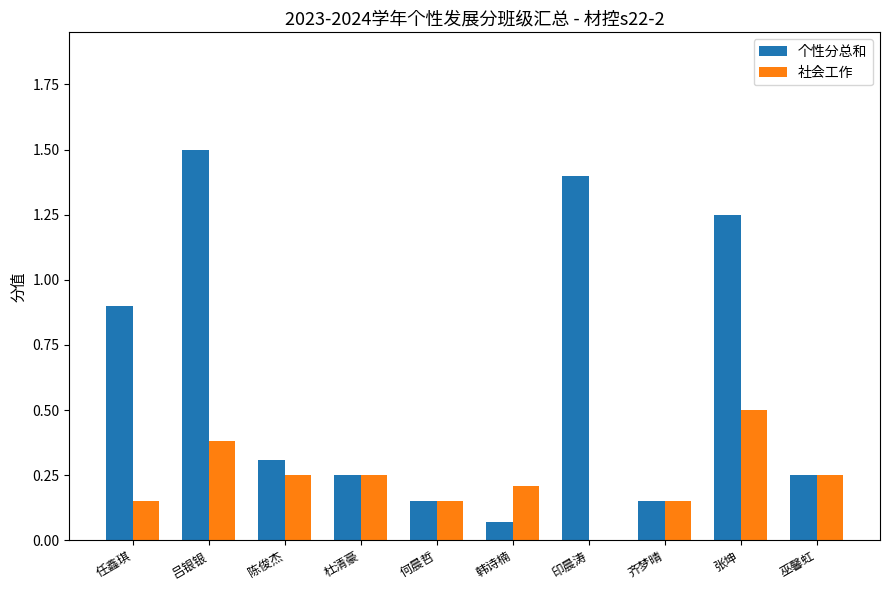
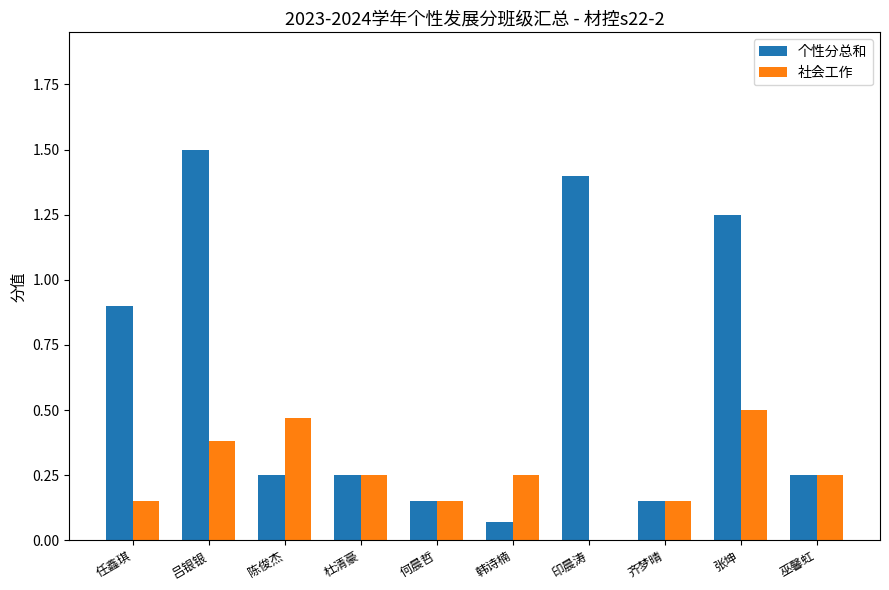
  {
    "个性分总和": {
      "任鑫琪": 0.90,
      "吕银银": 1.50,
-     "陈俊杰": 0.31,
+     "陈俊杰": 0.25,
      "杜清豪": 0.25,
      "何晨哲": 0.15,
      "韩诗楠": 0.07,
      "印晨涛": 1.40,
      "齐梦晴": 0.15,
      "张坤": 1.25,
      "巫馨虹": 0.25
    },
    "社会工作": {
      "任鑫琪": 0.15,
      "吕银银": 0.38,
-     "陈俊杰": 0.25,
+     "陈俊杰": 0.47,
      "杜清豪": 0.25,
      "何晨哲": 0.15,
-     "韩诗楠": 0.21,
+     "韩诗楠": 0.25,
      "印晨涛": 0.00,
      "齐梦晴": 0.15,
      "张坤": 0.50,
      "巫馨虹": 0.25
    }
  }
